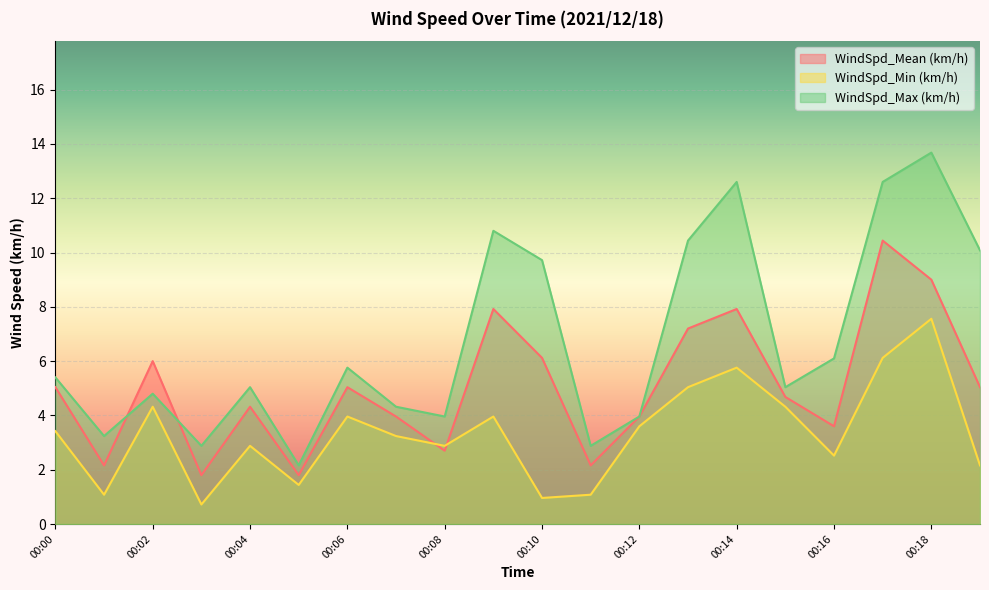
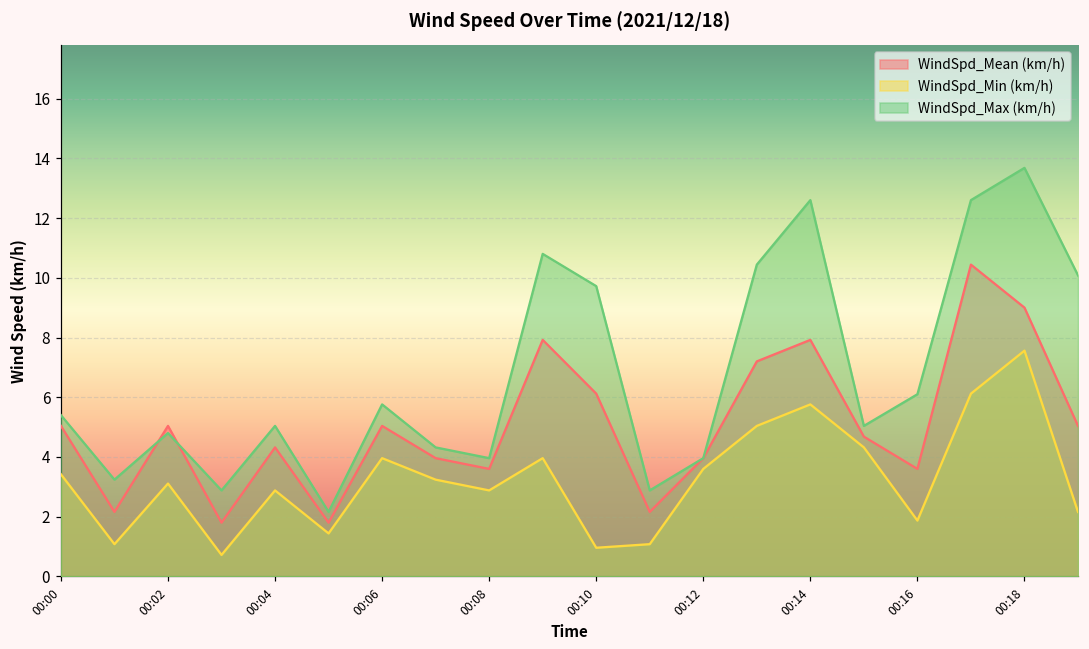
  {
    "WindSpd_Mean (km/h)": {
      "00:00": 5.0,
-     "00:02": 6.0,
+     "00:02": 5.0,
      "00:04": 4.3,
      "00:06": 5.0,
-     "00:08": 2.7,
+     "00:08": 3.6,
      "00:10": 6.1,
      "00:14": 7.9,
      "00:16": 3.6,
      "00:18": 9.0
    },
    "WindSpd_Min (km/h)": {
      "00:00": 3.4,
-     "00:02": 4.3,
+     "00:02": 3.1,
      "00:04": 2.9,
      "00:06": 4.0,
      "00:08": 2.9,
      "00:10": 1.0,
      "00:12": 3.6,
      "00:14": 5.8,
-     "00:16": 2.5,
+     "00:16": 1.9,
      "00:18": 7.6
    },
    "WindSpd_Max (km/h)": {
      "00:00": 5.4,
      "00:02": 4.8,
      "00:04": 5.0,
      "00:06": 5.8,
      "00:08": 4.0,
      "00:10": 9.7,
      "00:14": 12.6,
      "00:16": 6.1,
      "00:18": 13.7
    }
  }
